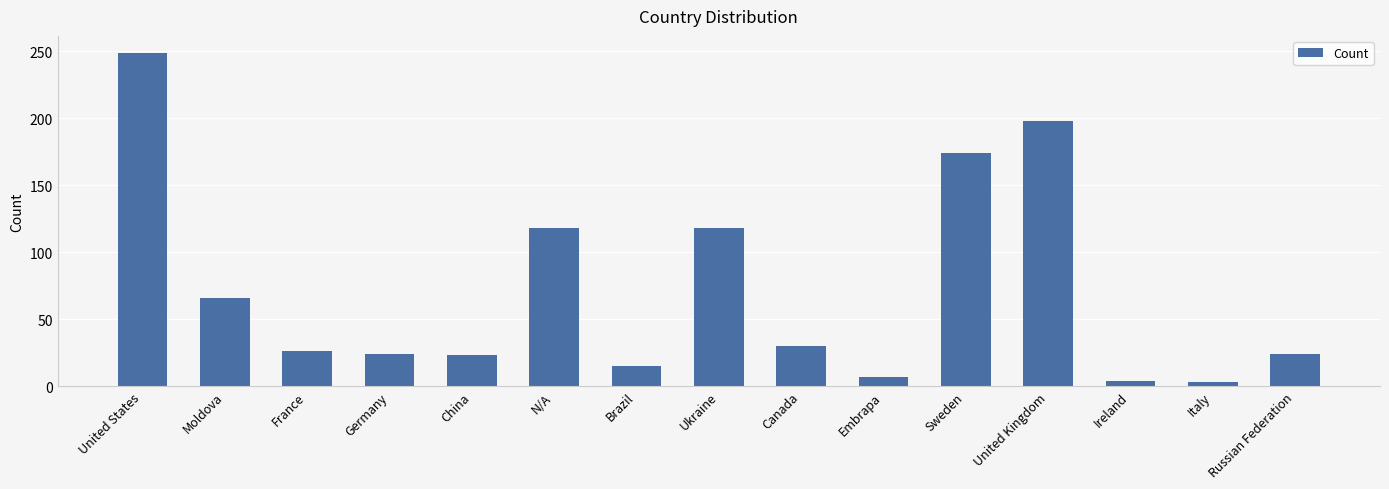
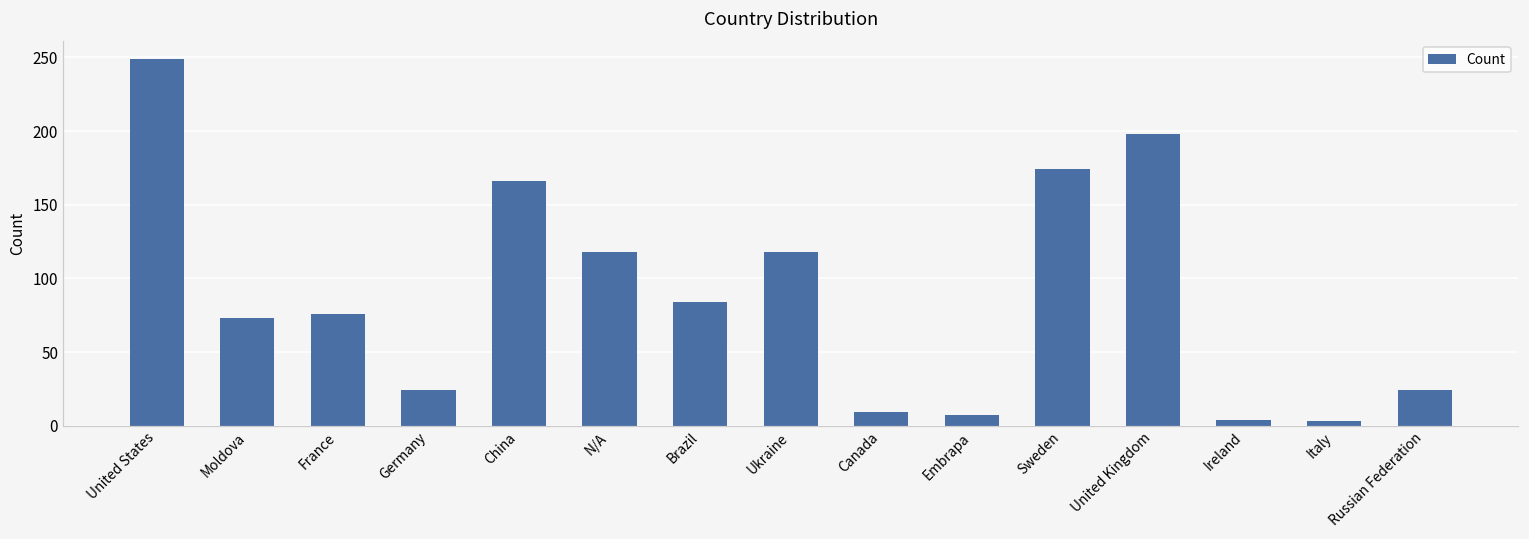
  {
    "United States": 249,
-   "Moldova": 66,
-   "France": 26,
+   "Moldova": 73,
+   "France": 76,
    "Germany": 24,
-   "China": 23,
+   "China": 166,
    "N/A": 118,
-   "Brazil": 15,
+   "Brazil": 84,
    "Ukraine": 118,
-   "Canada": 30,
+   "Canada": 9,
    "Embrapa": 7,
    "Sweden": 174,
    "United Kingdom": 198,
    "Ireland": 4,
    "Italy": 3,
    "Russian Federation": 24
  }
